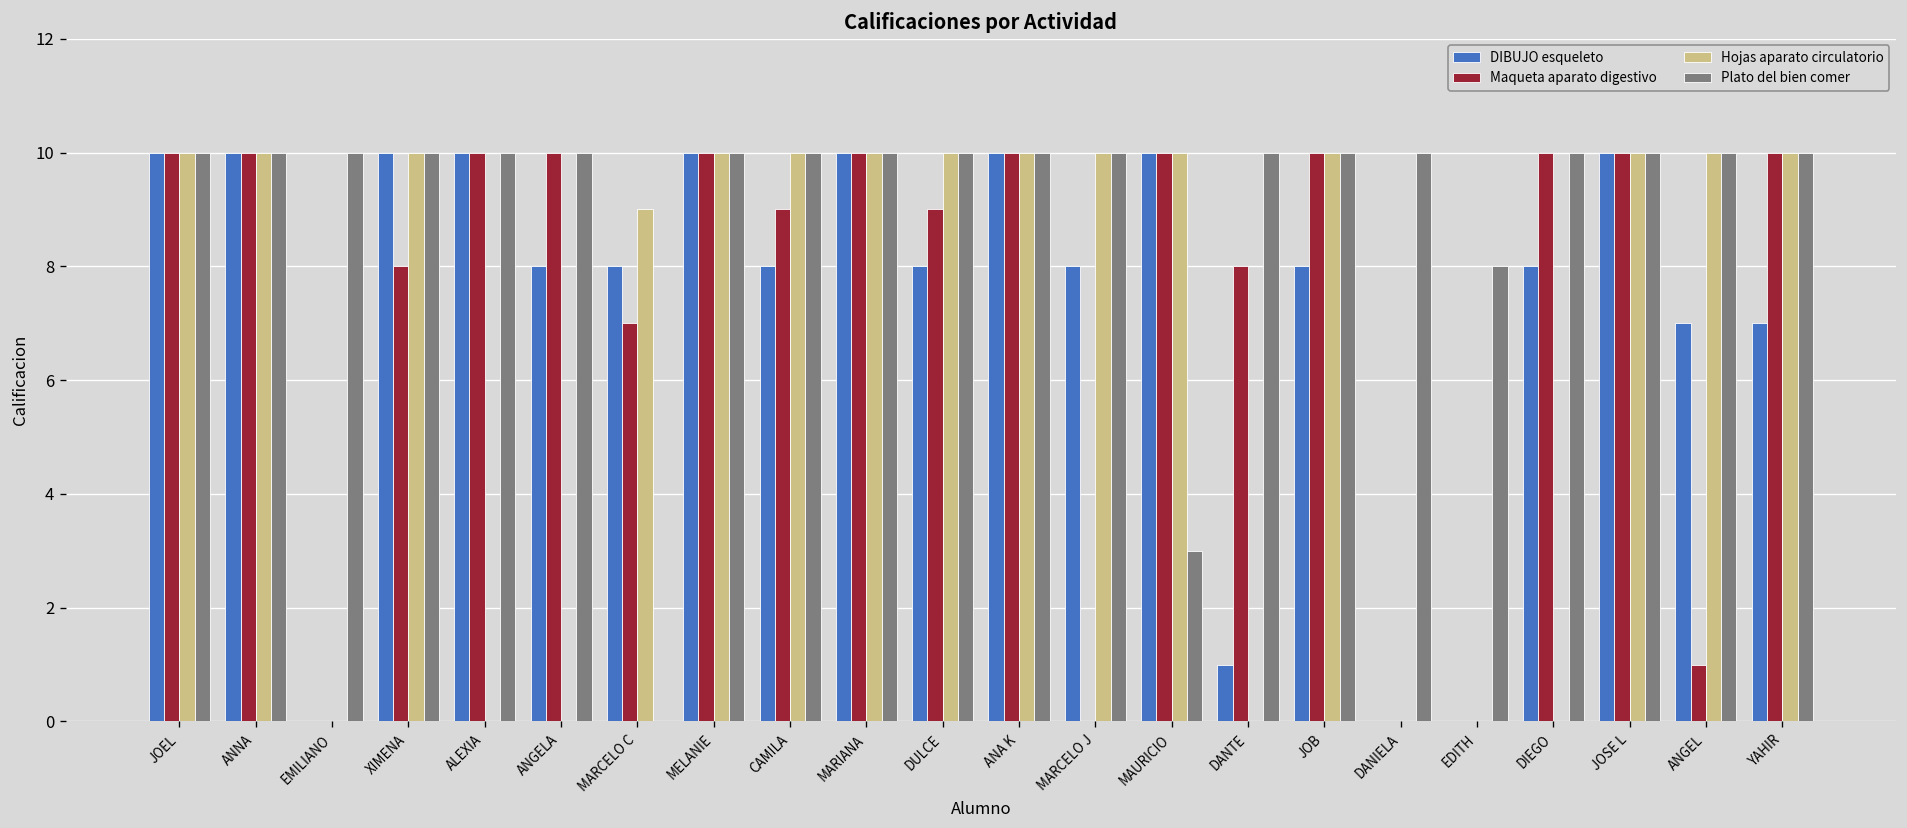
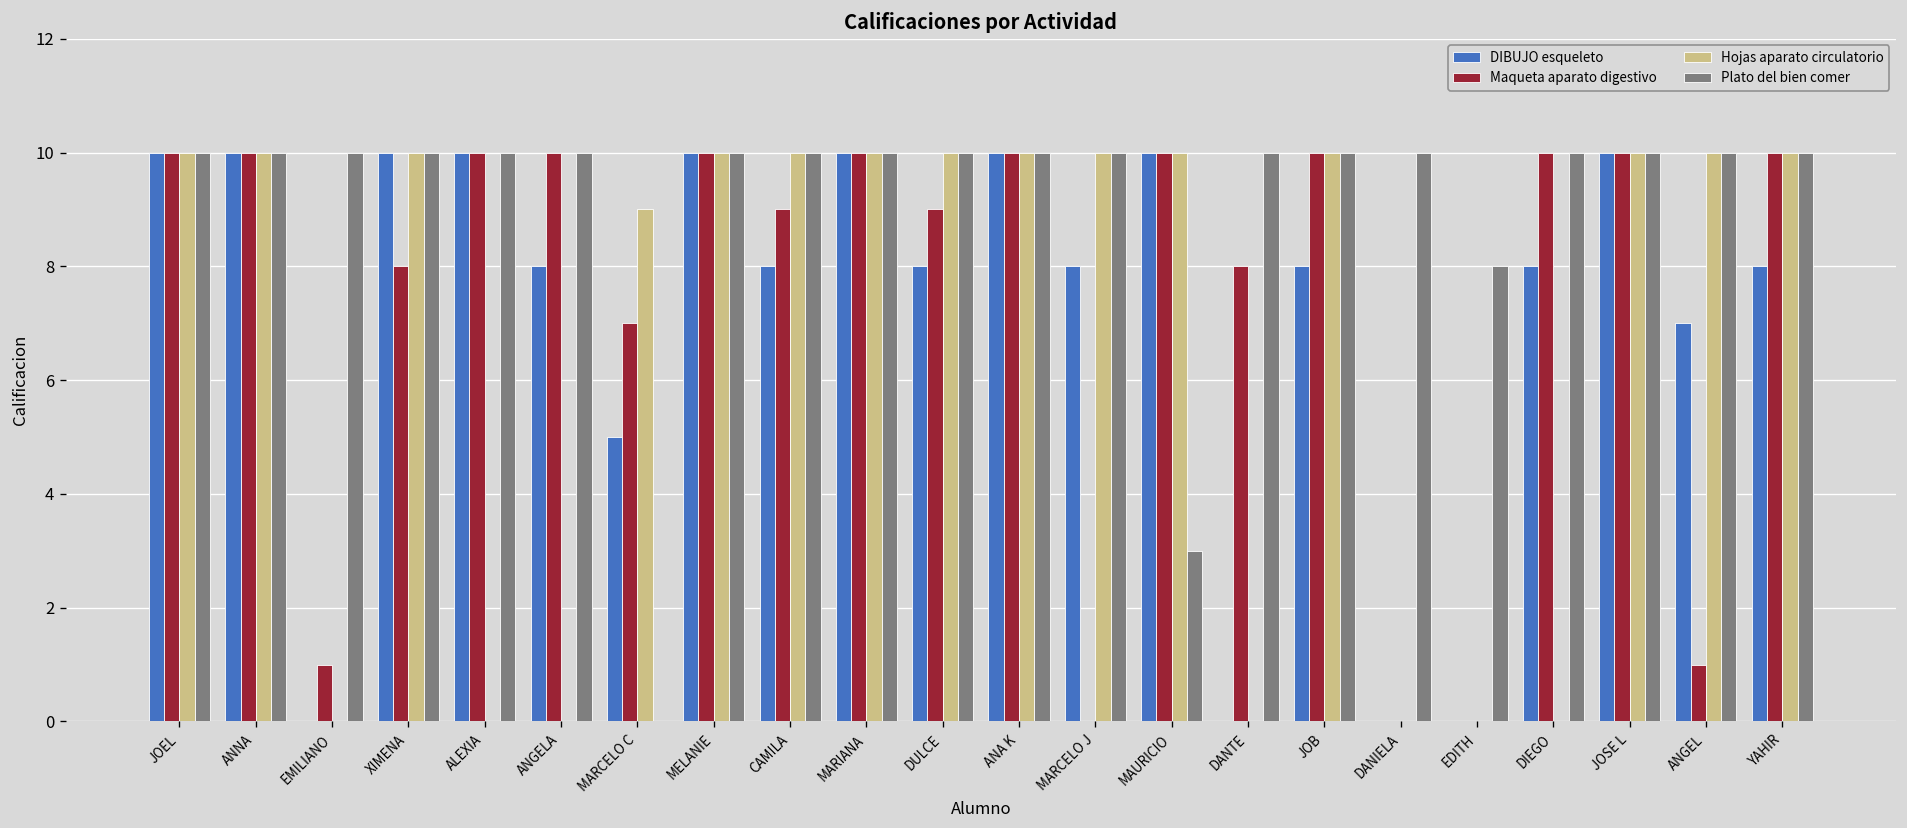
  {
    "DIBUJO esqueleto": {
      "JOEL": 10,
      "ANNA": 10,
      "EMILIANO": 0,
      "XIMENA": 10,
      "ALEXIA": 10,
      "ANGELA": 8,
-     "MARCELO C": 8,
+     "MARCELO C": 5,
      "MELANIE": 10,
      "CAMILA": 8,
      "MARIANA": 10,
      "DULCE": 8,
      "ANA K": 10,
      "MARCELO J": 8,
      "MAURICIO": 10,
-     "DANTE": 1,
+     "DANTE": 0,
      "JOB": 8,
      "DANIELA": 0,
      "EDITH": 0,
      "DIEGO": 8,
      "JOSE L": 10,
      "ANGEL": 7,
-     "YAHIR": 7
+     "YAHIR": 8
    },
    "Maqueta aparato digestivo": {
      "JOEL": 10,
      "ANNA": 10,
-     "EMILIANO": 0,
+     "EMILIANO": 1,
      "XIMENA": 8,
      "ALEXIA": 10,
      "ANGELA": 10,
      "MARCELO C": 7,
      "MELANIE": 10,
      "CAMILA": 9,
      "MARIANA": 10,
      "DULCE": 9,
      "ANA K": 10,
      "MARCELO J": 0,
      "MAURICIO": 10,
      "DANTE": 8,
      "JOB": 10,
      "DANIELA": 0,
      "EDITH": 0,
      "DIEGO": 10,
      "JOSE L": 10,
      "ANGEL": 1,
      "YAHIR": 10
    },
    "Hojas aparato circulatorio": {
      "JOEL": 10,
      "ANNA": 10,
      "EMILIANO": 0,
      "XIMENA": 10,
      "ALEXIA": 0,
      "ANGELA": 0,
      "MARCELO C": 9,
      "MELANIE": 10,
      "CAMILA": 10,
      "MARIANA": 10,
      "DULCE": 10,
      "ANA K": 10,
      "MARCELO J": 10,
      "MAURICIO": 10,
      "DANTE": 0,
      "JOB": 10,
      "DANIELA": 0,
      "EDITH": 0,
      "DIEGO": 0,
      "JOSE L": 10,
      "ANGEL": 10,
      "YAHIR": 10
    },
    "Plato del bien comer": {
      "JOEL": 10,
      "ANNA": 10,
      "EMILIANO": 10,
      "XIMENA": 10,
      "ALEXIA": 10,
      "ANGELA": 10,
      "MARCELO C": 0,
      "MELANIE": 10,
      "CAMILA": 10,
      "MARIANA": 10,
      "DULCE": 10,
      "ANA K": 10,
      "MARCELO J": 10,
      "MAURICIO": 3,
      "DANTE": 10,
      "JOB": 10,
      "DANIELA": 10,
      "EDITH": 8,
      "DIEGO": 10,
      "JOSE L": 10,
      "ANGEL": 10,
      "YAHIR": 10
    }
  }
